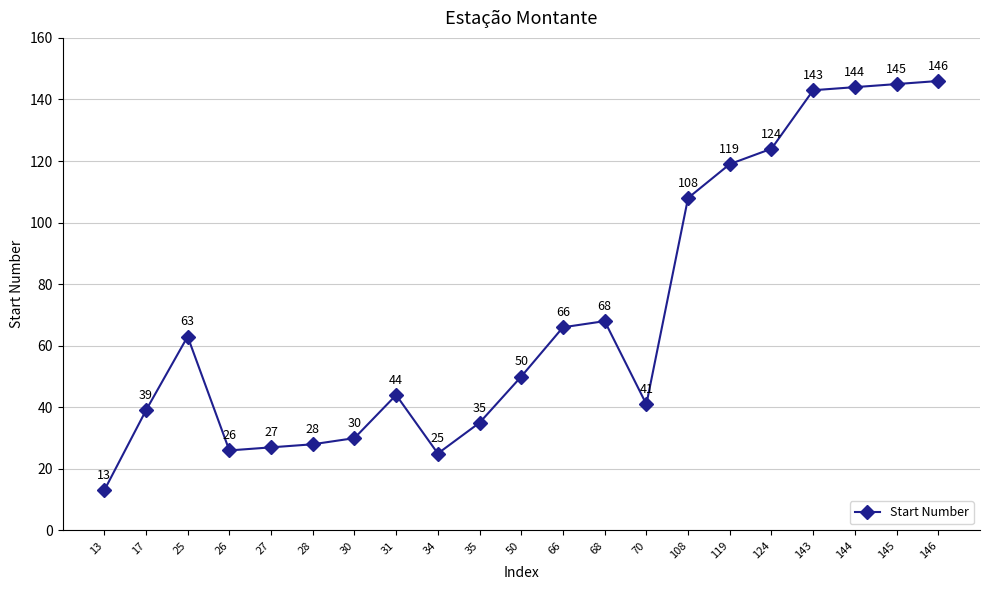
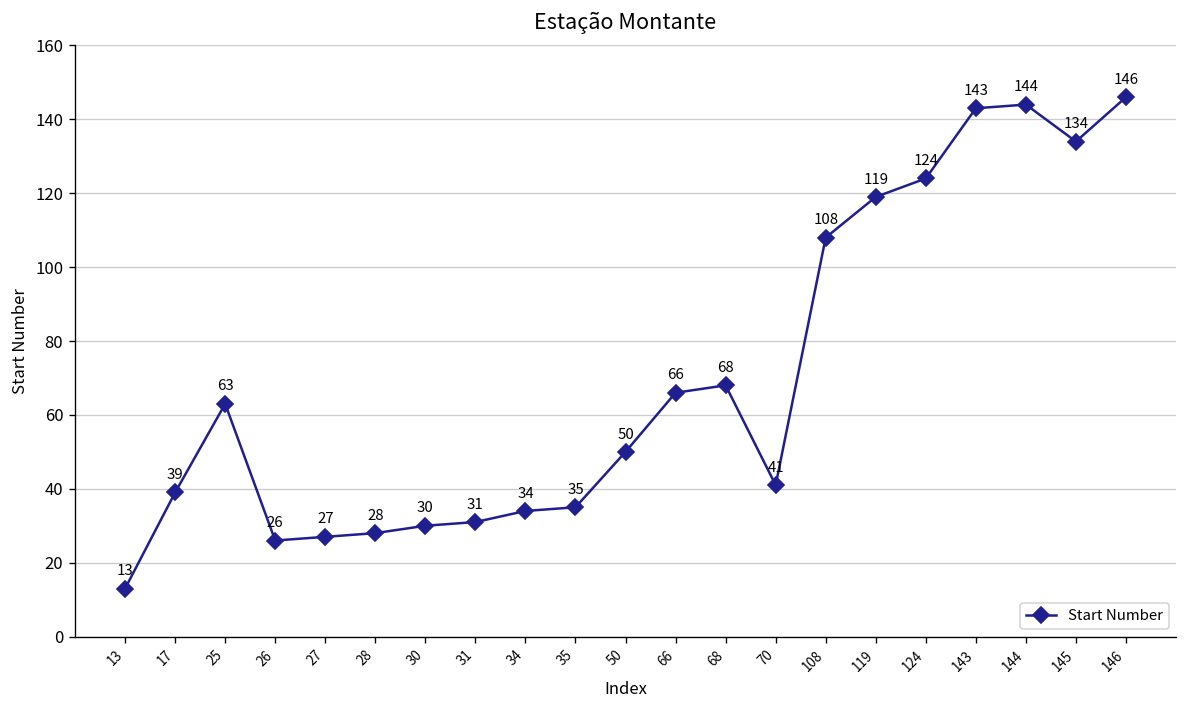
  {
    "13": 13,
    "17": 39,
    "25": 63,
    "26": 26,
    "27": 27,
    "28": 28,
    "30": 30,
-   "31": 44,
-   "34": 25,
+   "31": 31,
+   "34": 34,
    "35": 35,
    "50": 50,
    "66": 66,
    "68": 68,
    "70": 41,
    "108": 108,
    "119": 119,
    "124": 124,
    "143": 143,
    "144": 144,
-   "145": 145,
+   "145": 134,
    "146": 146
  }
